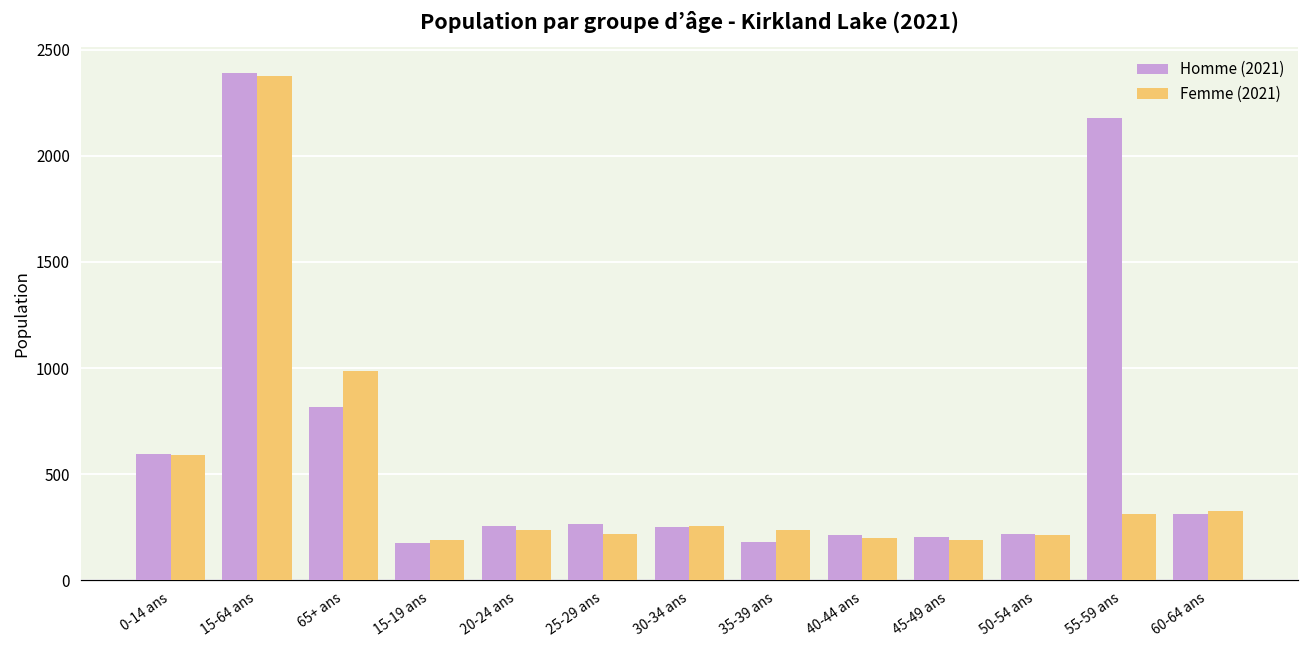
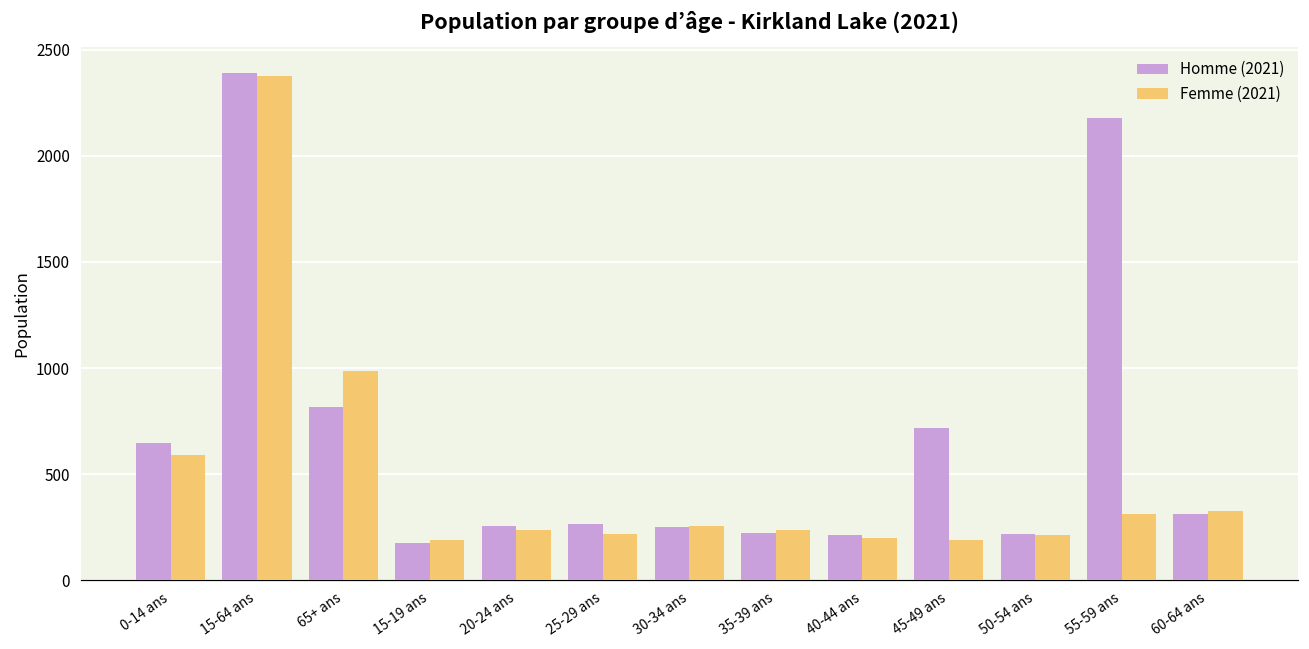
  {
    "Homme (2021)": {
-     "0-14 ans": 600,
+     "0-14 ans": 650,
      "15-64 ans": 2390,
      "65+ ans": 820,
      "15-19 ans": 180,
      "20-24 ans": 260,
      "25-29 ans": 270,
      "30-34 ans": 250,
-     "35-39 ans": 180,
+     "35-39 ans": 230,
      "40-44 ans": 220,
-     "45-49 ans": 210,
+     "45-49 ans": 720,
      "50-54 ans": 220,
      "55-59 ans": 2180,
      "60-64 ans": 320
    },
    "Femme (2021)": {
      "0-14 ans": 590,
      "15-64 ans": 2380,
      "65+ ans": 990,
      "15-19 ans": 190,
      "20-24 ans": 240,
      "25-29 ans": 220,
      "30-34 ans": 260,
      "35-39 ans": 240,
      "40-44 ans": 200,
      "45-49 ans": 190,
      "50-54 ans": 220,
      "55-59 ans": 320,
      "60-64 ans": 330
    }
  }
